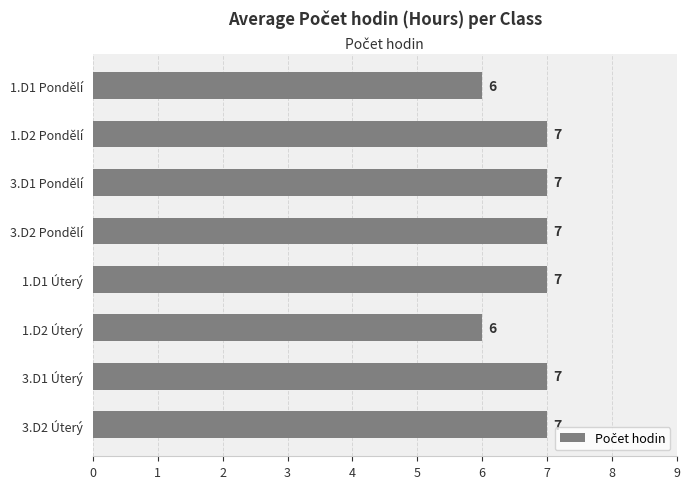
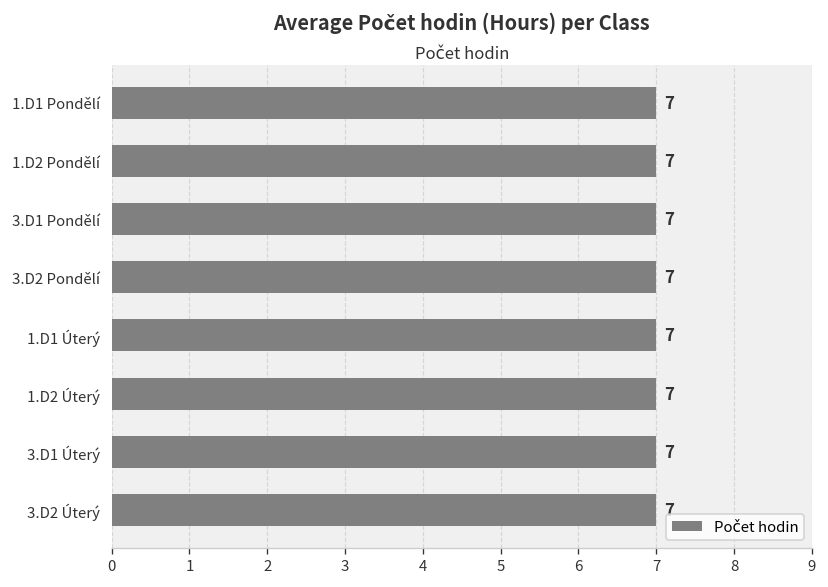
  {
-   "1.D1 Pondělí": 6,
+   "1.D1 Pondělí": 7,
    "1.D2 Pondělí": 7,
    "3.D1 Pondělí": 7,
    "3.D2 Pondělí": 7,
    "1.D1 Úterý": 7,
-   "1.D2 Úterý": 6,
+   "1.D2 Úterý": 7,
    "3.D1 Úterý": 7
  }
